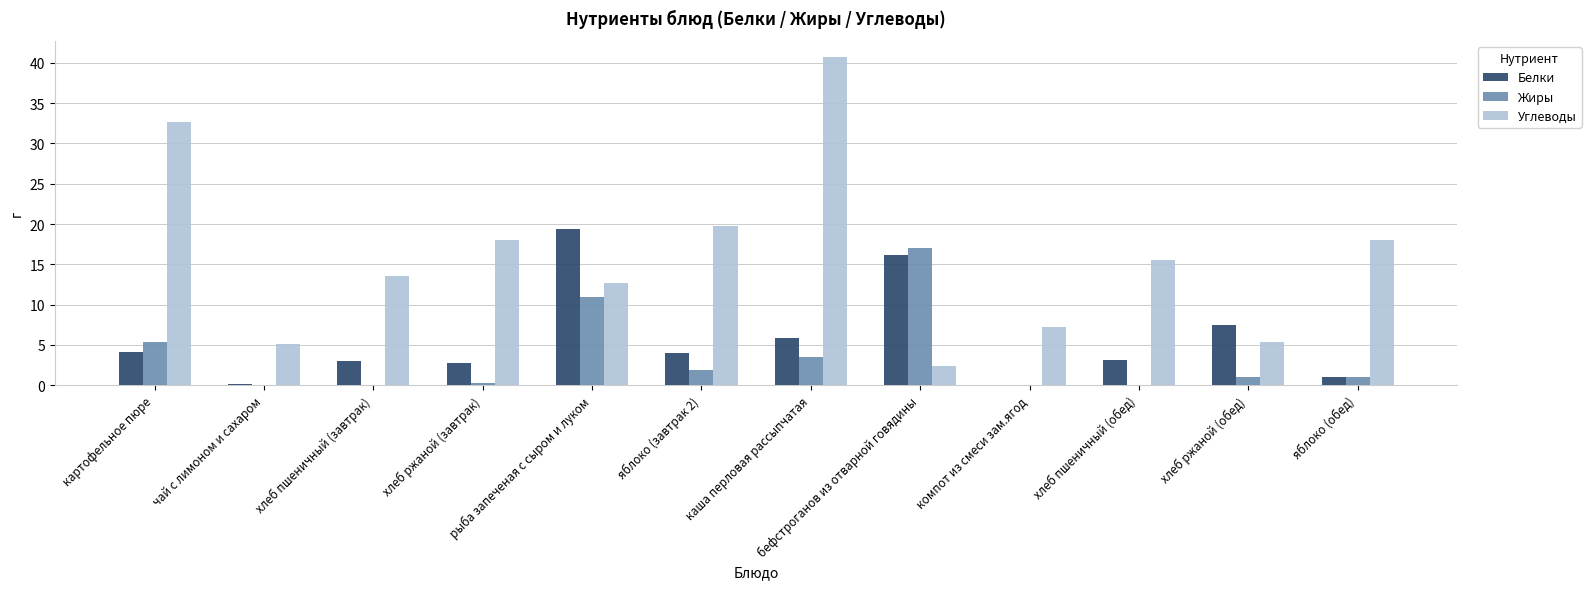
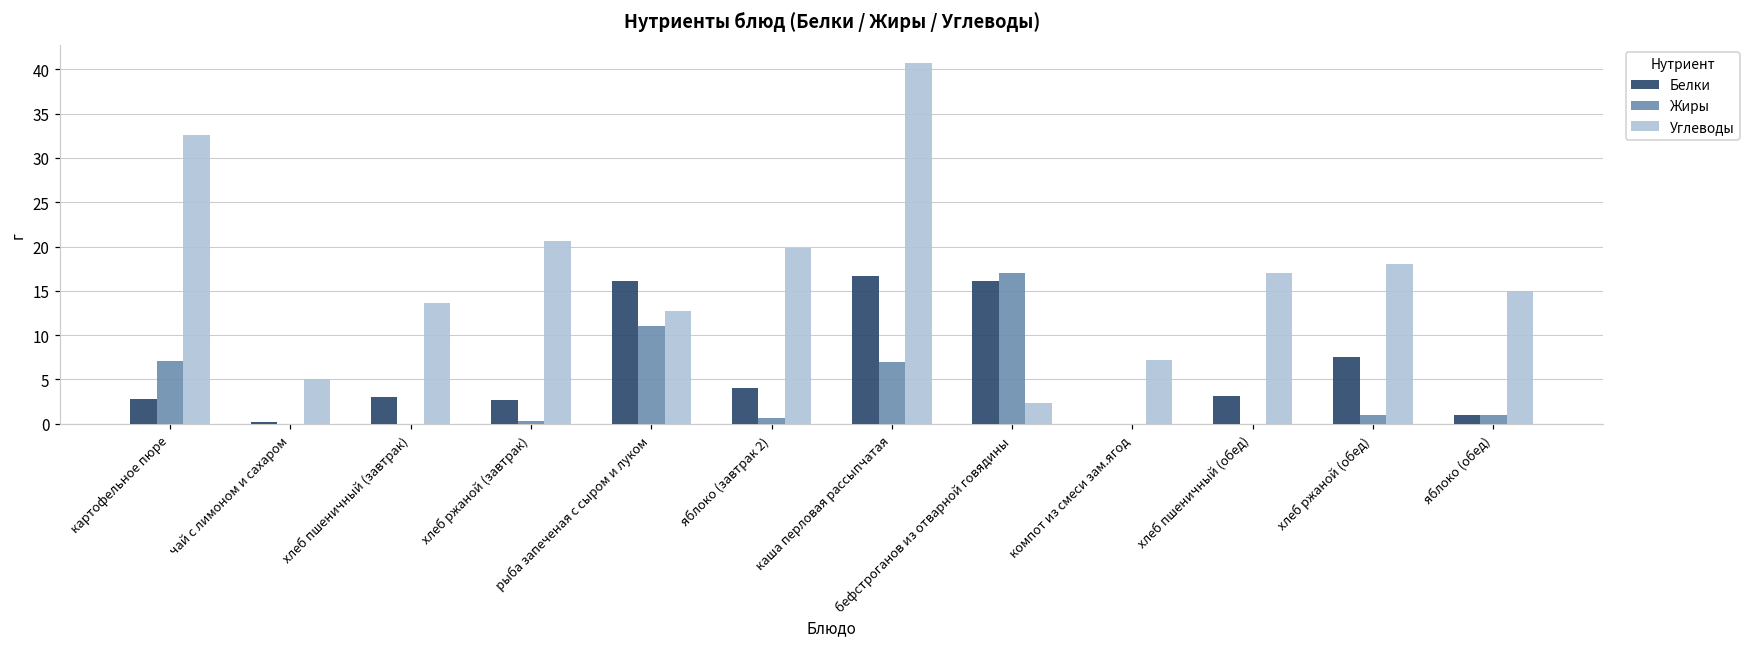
  {
    "Белки": {
-     "картофельное пюре": 4,
+     "картофельное пюре": 3,
      "хлеб пшеничный (завтрак)": 3,
      "хлеб ржаной (завтрак)": 3,
-     "рыба запеченая с сыром и луком": 19,
+     "рыба запеченая с сыром и луком": 16,
      "яблоко (завтрак 2)": 4,
-     "каша перловая рассыпчатая": 6,
+     "каша перловая рассыпчатая": 17,
      "бефстроганов из отварной говядины": 16,
      "компот из смеси зам.ягод": 0,
      "хлеб пшеничный (обед)": 3,
      "хлеб ржаной (обед)": 8,
      "яблоко (обед)": 1
    },
    "Жиры": {
-     "картофельное пюре": 5,
+     "картофельное пюре": 7,
      "чай с лимоном и сахаром": 0,
      "хлеб пшеничный (завтрак)": 0,
      "рыба запеченая с сыром и луком": 11,
-     "яблоко (завтрак 2)": 2,
-     "каша перловая рассыпчатая": 4,
+     "яблоко (завтрак 2)": 1,
+     "каша перловая рассыпчатая": 7,
      "бефстроганов из отварной говядины": 17,
      "компот из смеси зам.ягод": 0,
      "хлеб пшеничный (обед)": 0,
      "хлеб ржаной (обед)": 1,
      "яблоко (обед)": 1
    },
    "Углеводы": {
      "картофельное пюре": 33,
      "чай с лимоном и сахаром": 5,
      "хлеб пшеничный (завтрак)": 14,
-     "хлеб ржаной (завтрак)": 18,
+     "хлеб ржаной (завтрак)": 21,
      "рыба запеченая с сыром и луком": 13,
      "яблоко (завтрак 2)": 20,
      "каша перловая рассыпчатая": 41,
      "бефстроганов из отварной говядины": 2,
      "компот из смеси зам.ягод": 7,
-     "хлеб пшеничный (обед)": 16,
-     "хлеб ржаной (обед)": 5,
-     "яблоко (обед)": 18
+     "хлеб пшеничный (обед)": 17,
+     "хлеб ржаной (обед)": 18,
+     "яблоко (обед)": 15
    }
  }
